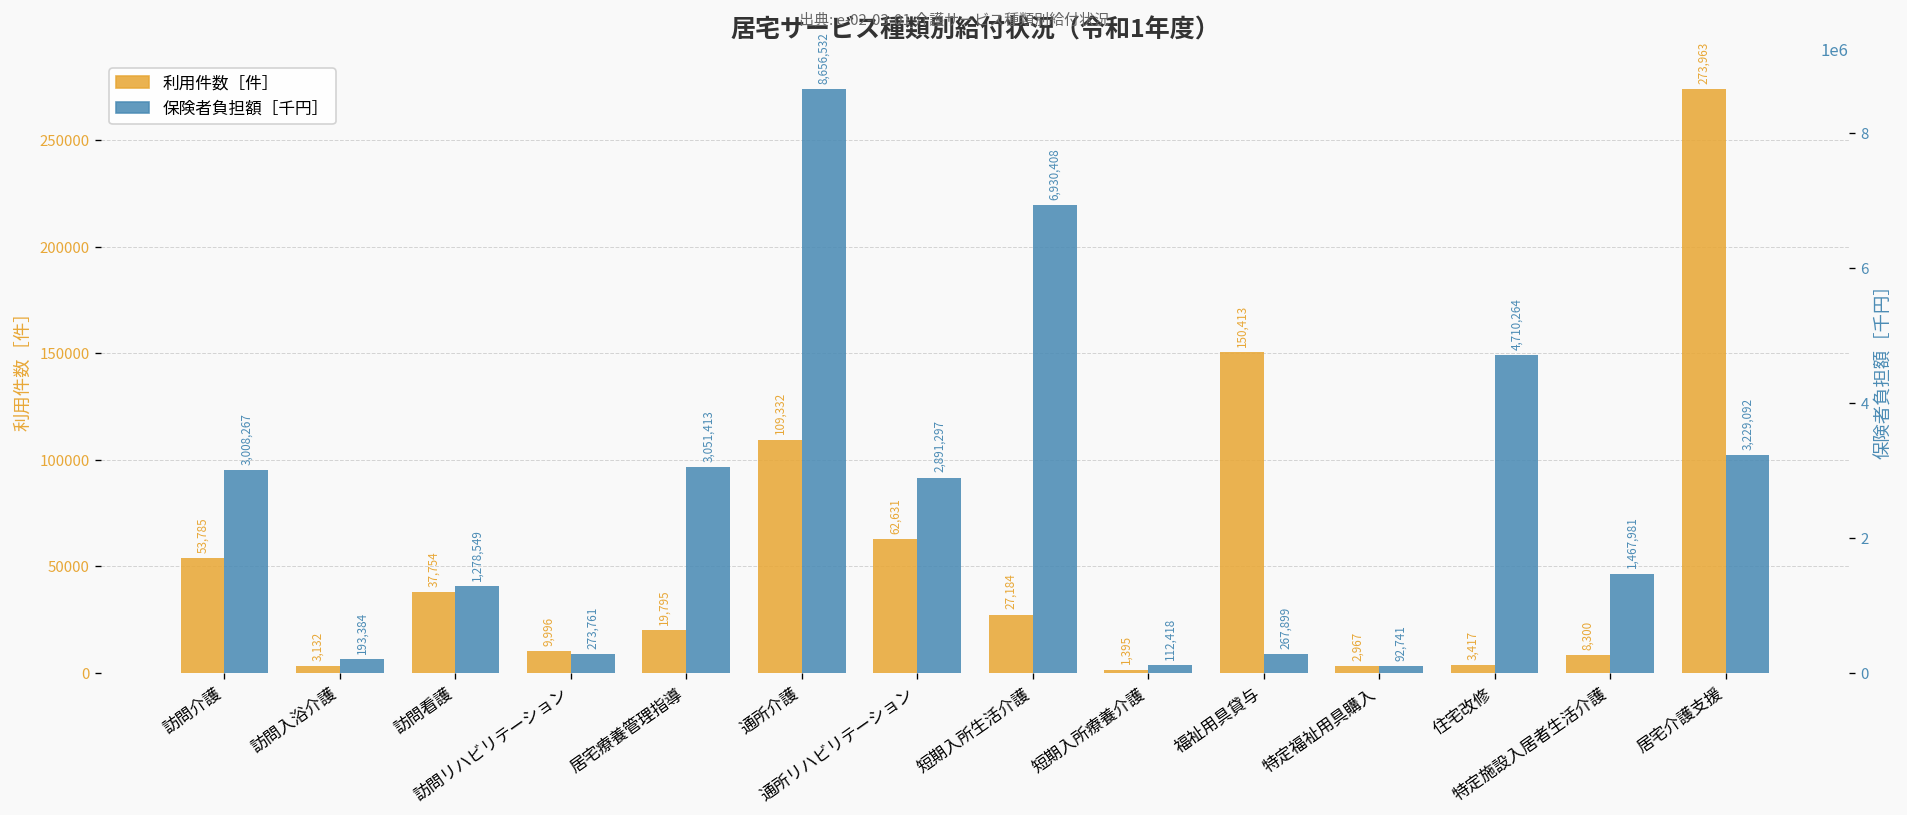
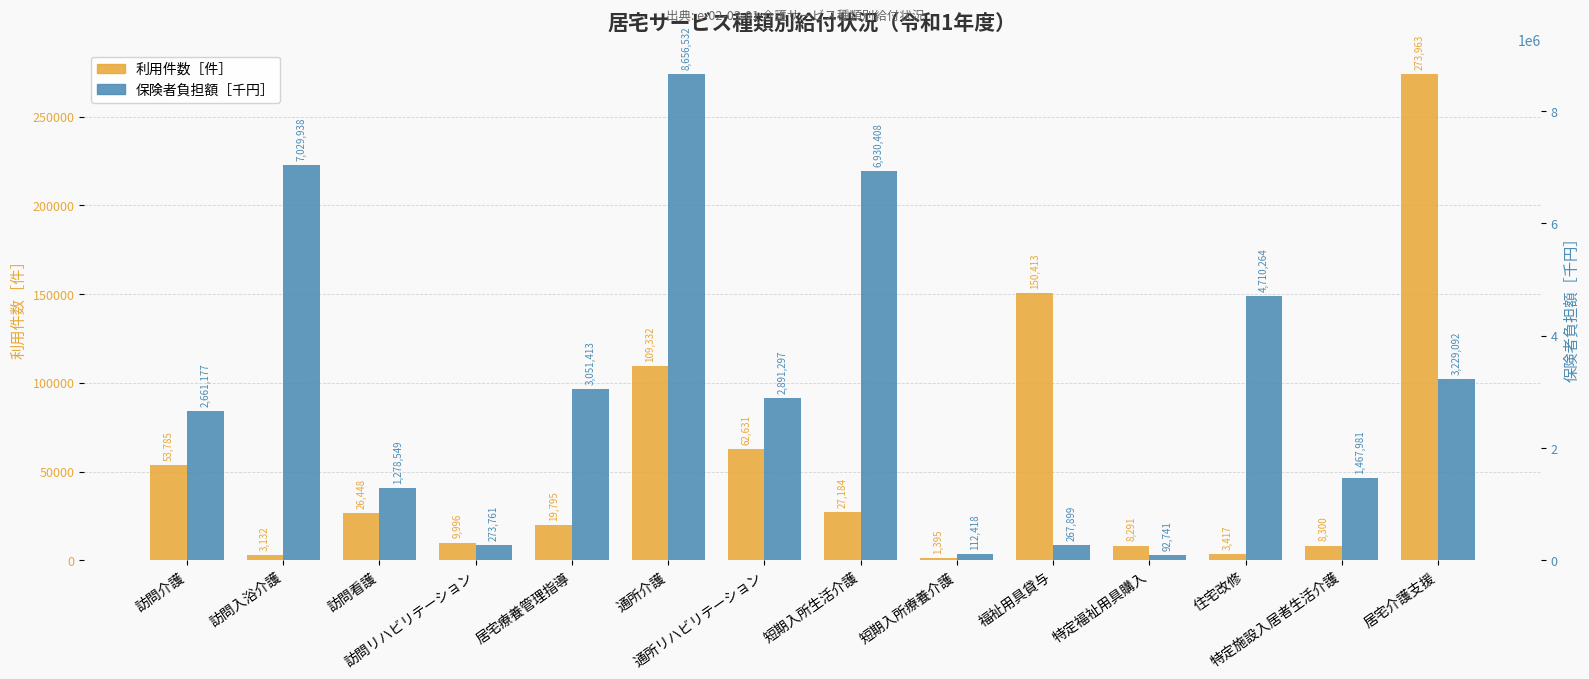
  {
    "利用件数［件］": {
      "訪問介護": "53,785",
      "訪問入浴介護": "3,132",
-     "訪問看護": "37,754",
+     "訪問看護": "26,448",
      "訪問リハビリテーション": "9,996",
      "居宅療養管理指導": "19,795",
      "通所介護": "109,332",
      "通所リハビリテーション": "62,631",
      "短期入所生活介護": "27,184",
      "短期入所療養介護": "1,395",
      "福祉用具貸与": "150,413",
-     "特定福祉用具購入": "2,967",
+     "特定福祉用具購入": "8,291",
      "住宅改修": "3,417",
      "特定施設入居者生活介護": "8,300",
      "居宅介護支援": "273,963"
    },
    "保険者負担額［千円］": {
-     "訪問介護": "3,008,267",
-     "訪問入浴介護": "193,384",
+     "訪問介護": "2,661,177",
+     "訪問入浴介護": "7,029,938",
      "訪問看護": "1,278,549",
      "訪問リハビリテーション": "273,761",
      "居宅療養管理指導": "3,051,413",
      "通所介護": "8,656,532",
      "通所リハビリテーション": "2,891,297",
      "短期入所生活介護": "6,930,408",
      "短期入所療養介護": "112,418",
      "福祉用具貸与": "267,899",
      "特定福祉用具購入": "92,741",
      "住宅改修": "4,710,264",
      "特定施設入居者生活介護": "1,467,981",
      "居宅介護支援": "3,229,092"
    }
  }
